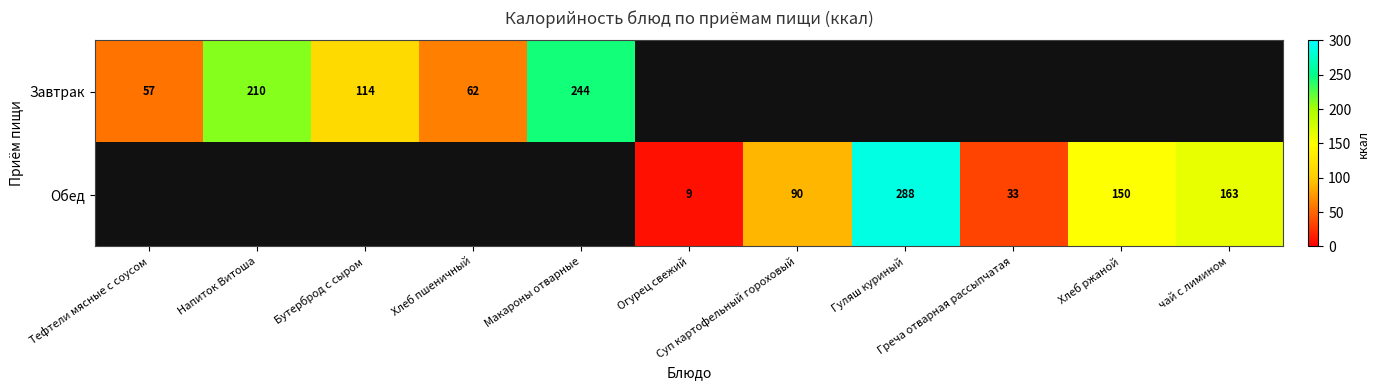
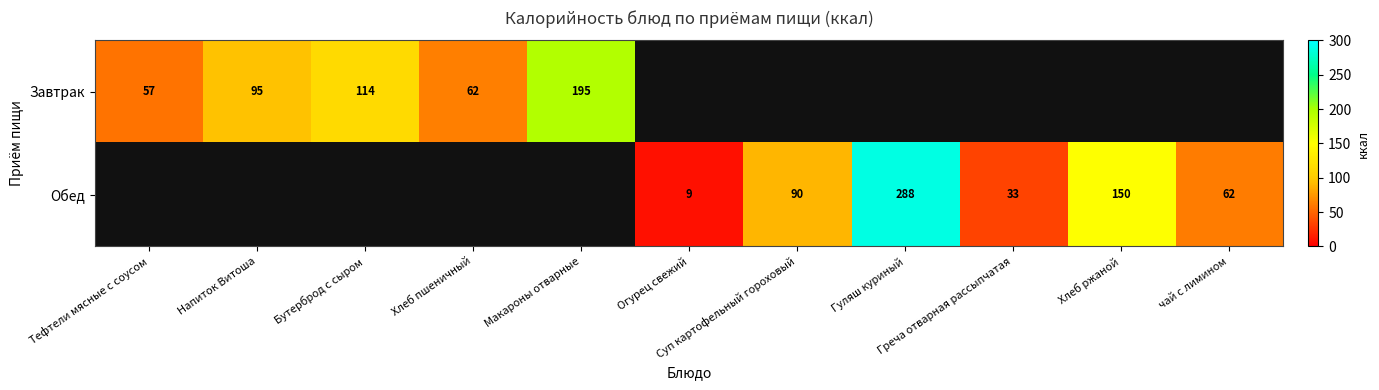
  {
    "Завтрак": {
      "Тефтели мясные с соусом": 57,
-     "Напиток Витоша": 210,
+     "Напиток Витоша": 95,
      "Бутерброд с сыром": 114,
      "Хлеб пшеничный": 62,
-     "Макароны отварные": 244
+     "Макароны отварные": 195
    },
    "Обед": {
      "Огурец свежий": 9,
      "Суп картофельный гороховый": 90,
      "Гуляш куриный": 288,
      "Греча отварная рассыпчатая": 33,
      "Хлеб ржаной": 150,
-     "чай с лимином": 163
+     "чай с лимином": 62
    }
  }
